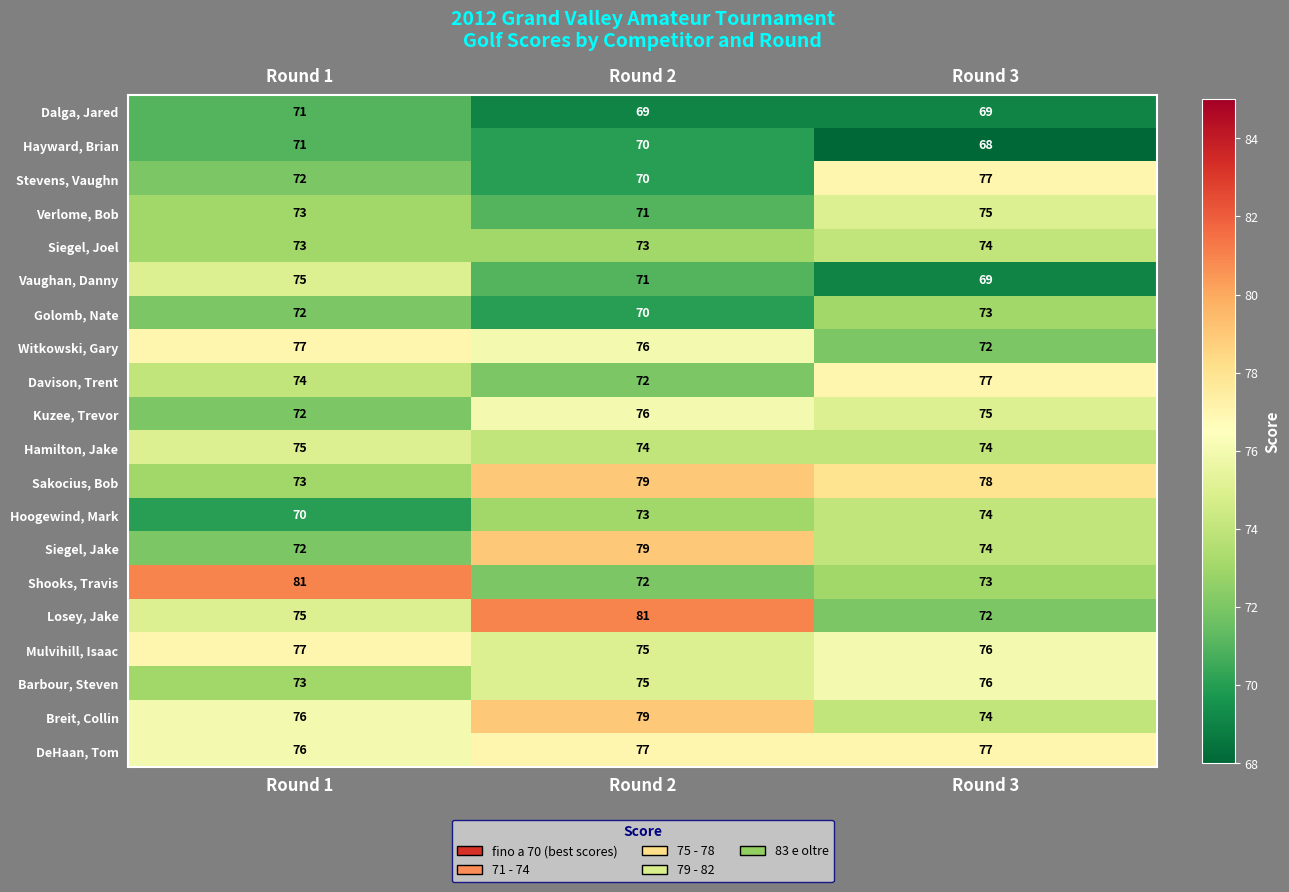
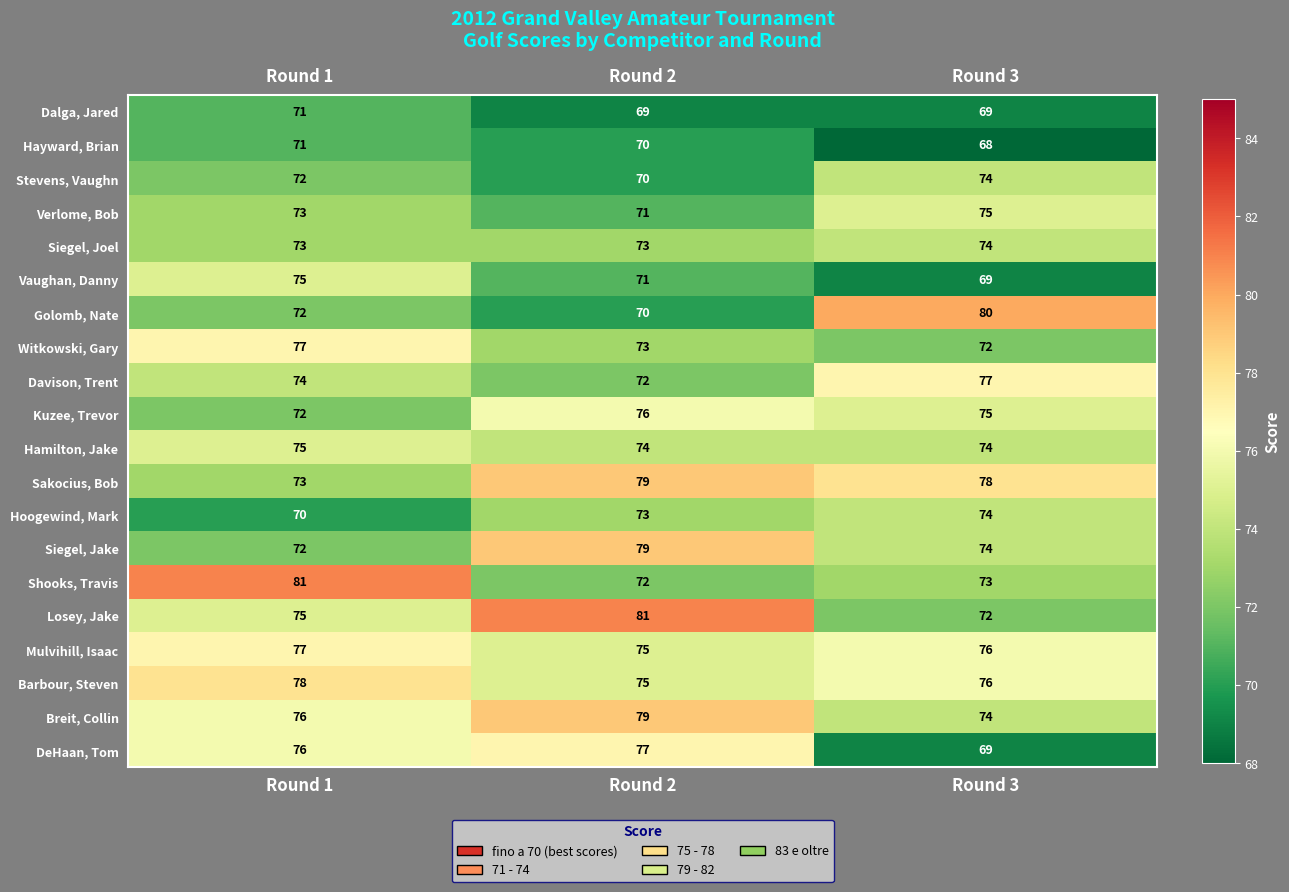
  {
    "Dalga, Jared": {
      "Round 1": 71,
      "Round 2": 69,
      "Round 3": 69
    },
    "Hayward, Brian": {
      "Round 1": 71,
      "Round 2": 70,
      "Round 3": 68
    },
    "Stevens, Vaughn": {
      "Round 1": 72,
      "Round 2": 70,
-     "Round 3": 77
+     "Round 3": 74
    },
    "Verlome, Bob": {
      "Round 1": 73,
      "Round 2": 71,
      "Round 3": 75
    },
    "Siegel, Joel": {
      "Round 1": 73,
      "Round 2": 73,
      "Round 3": 74
    },
    "Vaughan, Danny": {
      "Round 1": 75,
      "Round 2": 71,
      "Round 3": 69
    },
    "Golomb, Nate": {
      "Round 1": 72,
      "Round 2": 70,
-     "Round 3": 73
+     "Round 3": 80
    },
    "Witkowski, Gary": {
      "Round 1": 77,
-     "Round 2": 76,
+     "Round 2": 73,
      "Round 3": 72
    },
    "Davison, Trent": {
      "Round 1": 74,
      "Round 2": 72,
      "Round 3": 77
    },
    "Kuzee, Trevor": {
      "Round 1": 72,
      "Round 2": 76,
      "Round 3": 75
    },
    "Hamilton, Jake": {
      "Round 1": 75,
      "Round 2": 74,
      "Round 3": 74
    },
    "Sakocius, Bob": {
      "Round 1": 73,
      "Round 2": 79,
      "Round 3": 78
    },
    "Hoogewind, Mark": {
      "Round 1": 70,
      "Round 2": 73,
      "Round 3": 74
    },
    "Siegel, Jake": {
      "Round 1": 72,
      "Round 2": 79,
      "Round 3": 74
    },
    "Shooks, Travis": {
      "Round 1": 81,
      "Round 2": 72,
      "Round 3": 73
    },
    "Losey, Jake": {
      "Round 1": 75,
      "Round 2": 81,
      "Round 3": 72
    },
    "Mulvihill, Isaac": {
      "Round 1": 77,
      "Round 2": 75,
      "Round 3": 76
    },
    "Barbour, Steven": {
-     "Round 1": 73,
+     "Round 1": 78,
      "Round 2": 75,
      "Round 3": 76
    },
    "Breit, Collin": {
      "Round 1": 76,
      "Round 2": 79,
      "Round 3": 74
    },
    "DeHaan, Tom": {
      "Round 1": 76,
      "Round 2": 77,
-     "Round 3": 77
+     "Round 3": 69
    }
  }
